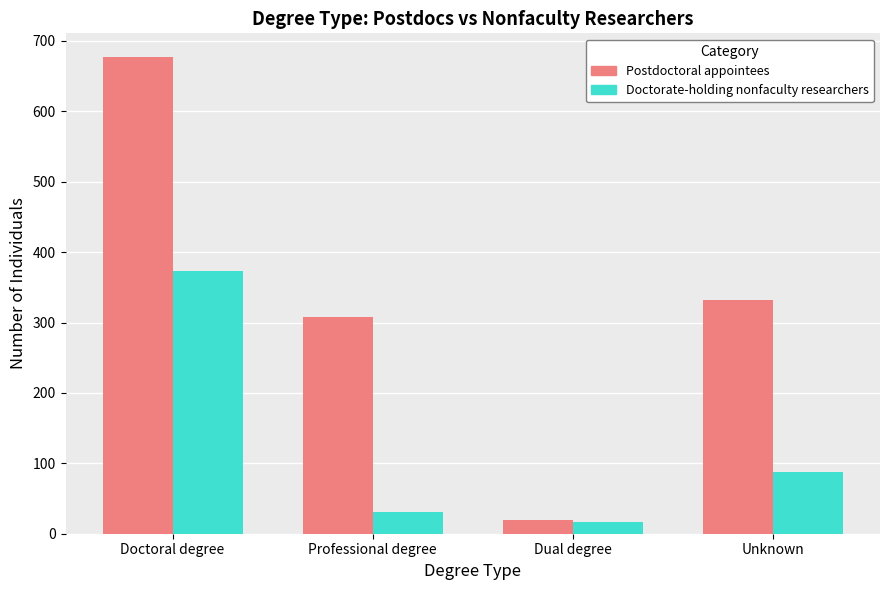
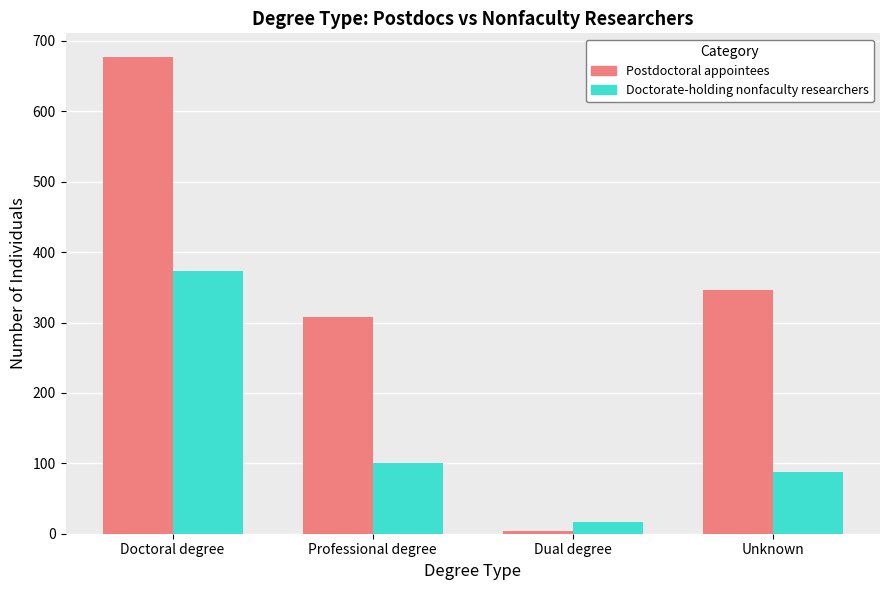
  {
    "Postdoctoral appointees": {
      "Doctoral degree": 680,
      "Professional degree": 310,
-     "Dual degree": 20,
-     "Unknown": 330
+     "Dual degree": 0,
+     "Unknown": 350
    },
    "Doctorate-holding nonfaculty researchers": {
      "Doctoral degree": 370,
-     "Professional degree": 30,
+     "Professional degree": 100,
      "Dual degree": 20,
      "Unknown": 90
    }
  }
